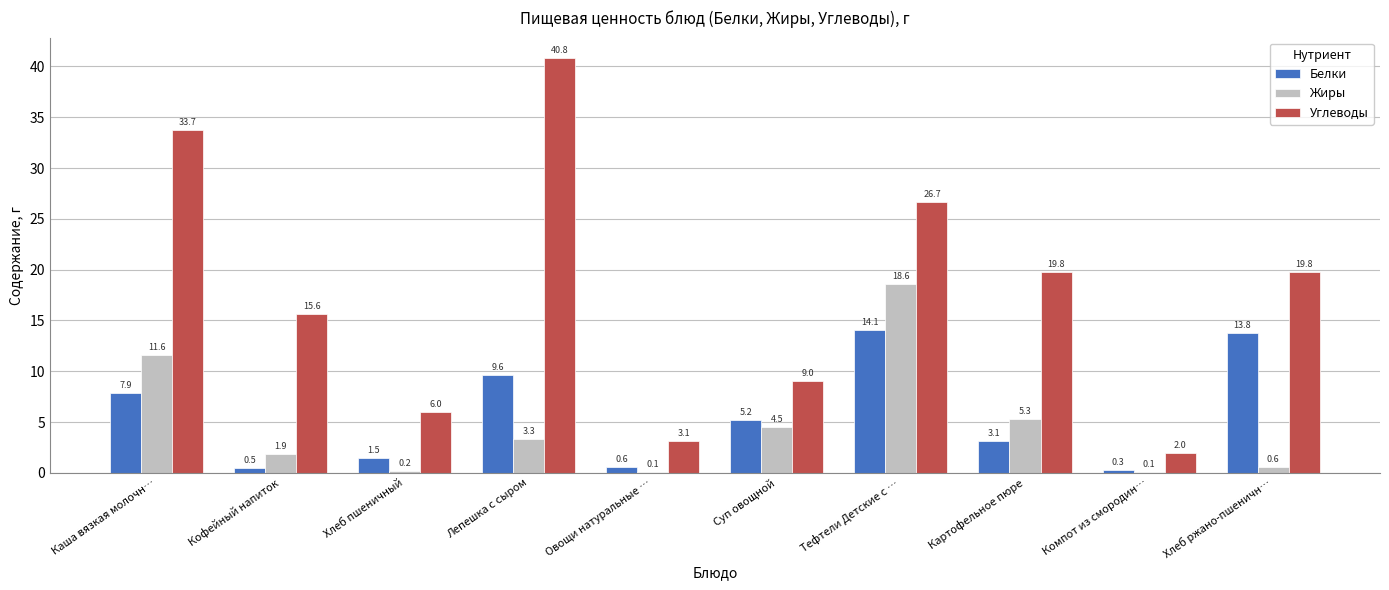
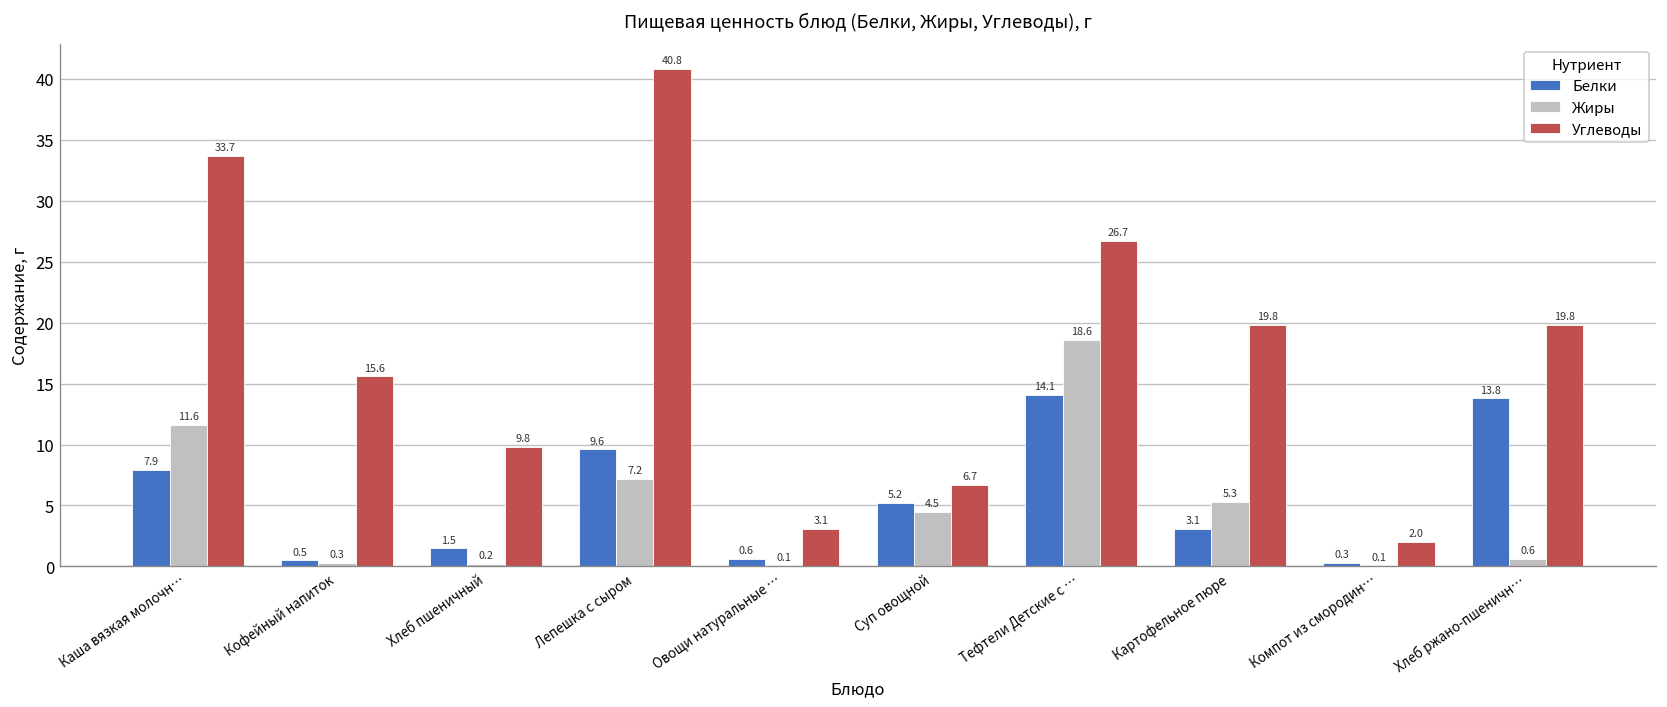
  {
    "Белки": {
      "Каша вязкая молочн…": 7.9,
      "Кофейный напиток": 0.5,
      "Хлеб пшеничный": 1.5,
      "Лепешка с сыром": 9.6,
      "Овощи натуральные …": 0.6,
      "Суп овощной": 5.2,
      "Тефтели Детские с …": 14.1,
      "Картофельное пюре": 3.1,
      "Компот из смородин…": 0.3,
      "Хлеб ржано-пшеничн…": 13.8
    },
    "Жиры": {
      "Каша вязкая молочн…": 11.6,
-     "Кофейный напиток": 1.9,
+     "Кофейный напиток": 0.3,
      "Хлеб пшеничный": 0.2,
-     "Лепешка с сыром": 3.3,
+     "Лепешка с сыром": 7.2,
      "Овощи натуральные …": 0.1,
      "Суп овощной": 4.5,
      "Тефтели Детские с …": 18.6,
      "Картофельное пюре": 5.3,
      "Компот из смородин…": 0.1,
      "Хлеб ржано-пшеничн…": 0.6
    },
    "Углеводы": {
      "Каша вязкая молочн…": 33.7,
      "Кофейный напиток": 15.6,
-     "Хлеб пшеничный": 6.0,
+     "Хлеб пшеничный": 9.8,
      "Лепешка с сыром": 40.8,
      "Овощи натуральные …": 3.1,
-     "Суп овощной": 9.0,
+     "Суп овощной": 6.7,
      "Тефтели Детские с …": 26.7,
      "Картофельное пюре": 19.8,
      "Компот из смородин…": 2.0,
      "Хлеб ржано-пшеничн…": 19.8
    }
  }
